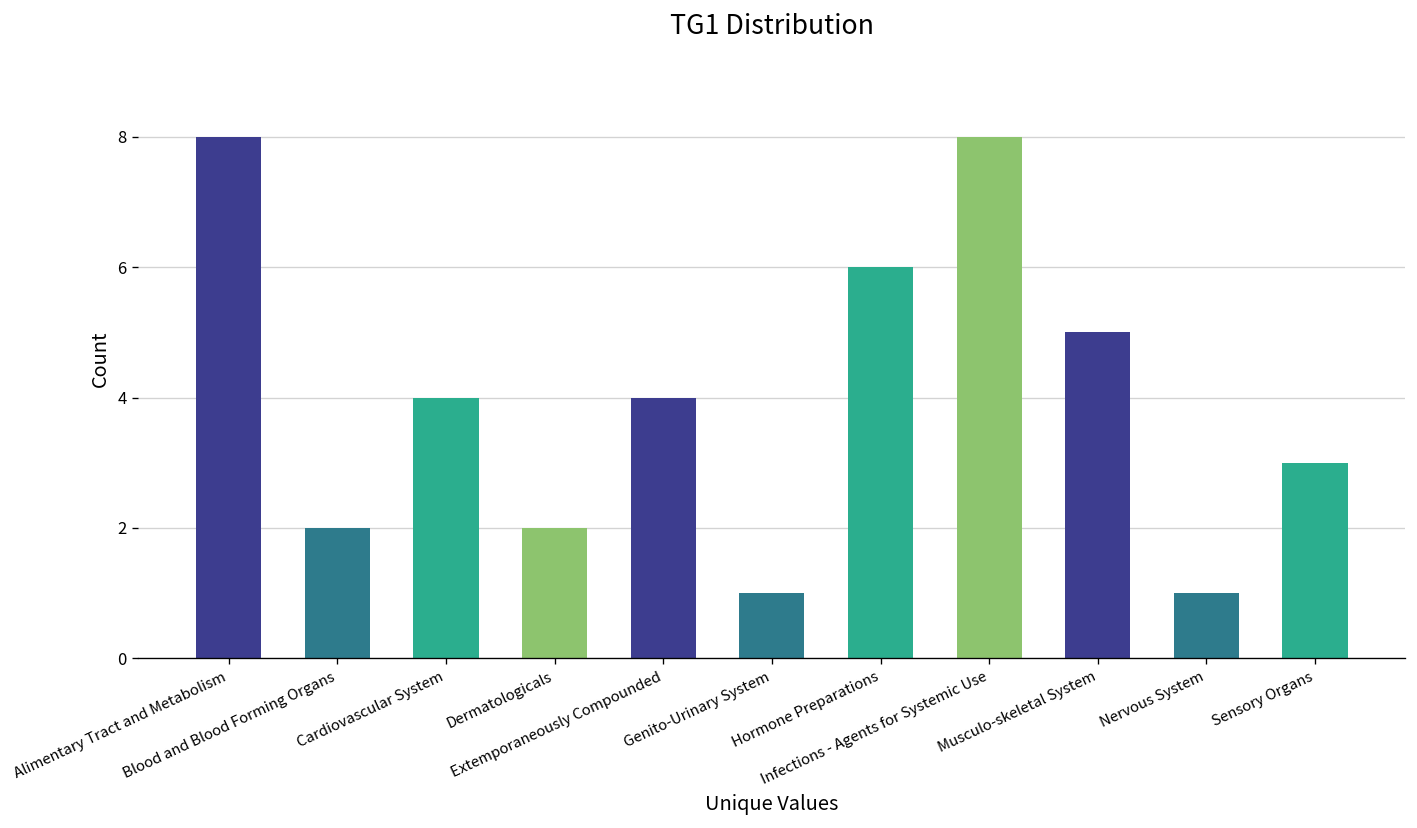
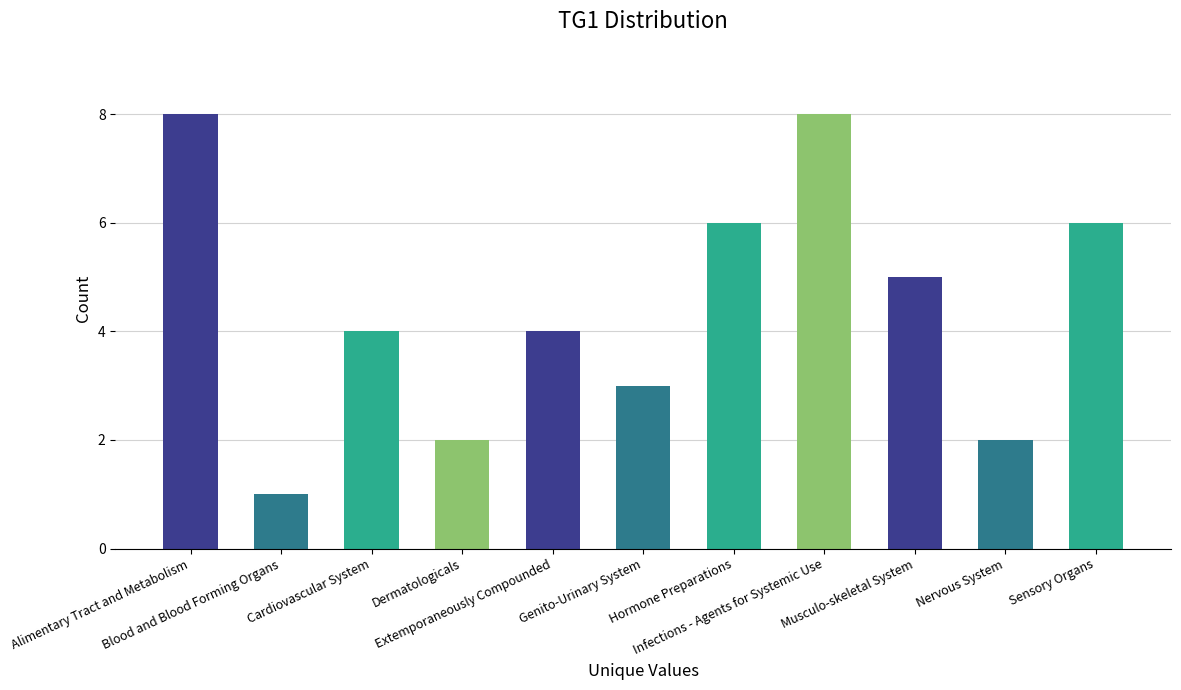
  {
    "Alimentary Tract and Metabolism": 8,
-   "Blood and Blood Forming Organs": 2,
+   "Blood and Blood Forming Organs": 1,
    "Cardiovascular System": 4,
    "Dermatologicals": 2,
    "Extemporaneously Compounded": 4,
-   "Genito-Urinary System": 1,
+   "Genito-Urinary System": 3,
    "Hormone Preparations": 6,
    "Infections - Agents for Systemic Use": 8,
    "Musculo-skeletal System": 5,
-   "Nervous System": 1,
-   "Sensory Organs": 3
+   "Nervous System": 2,
+   "Sensory Organs": 6
  }
